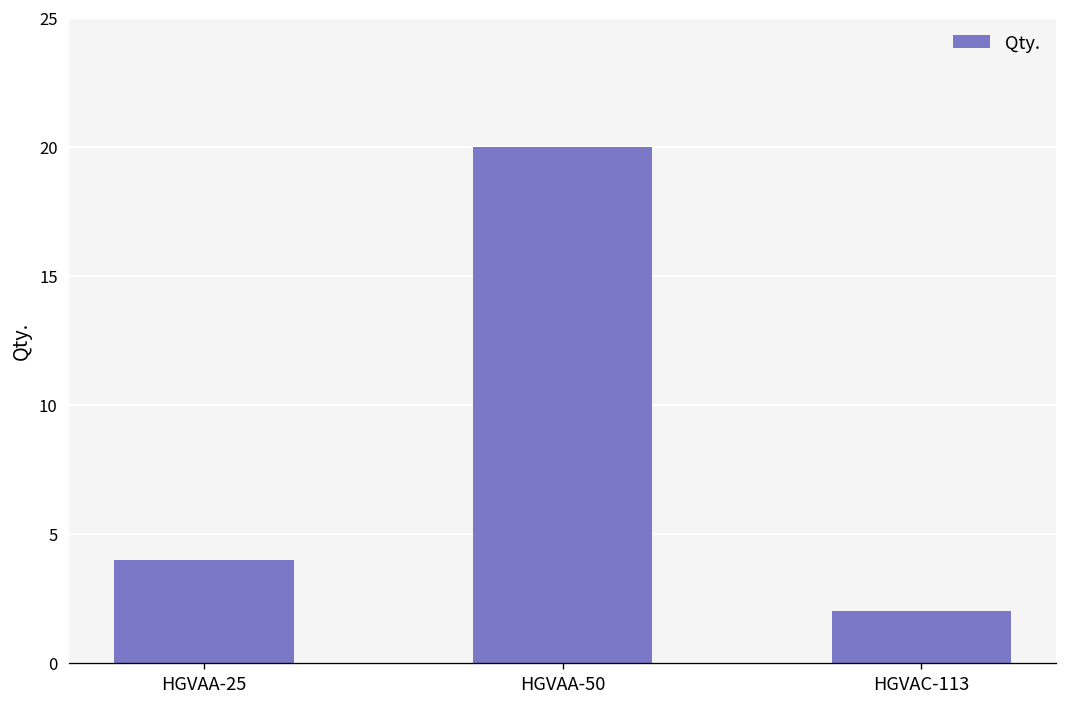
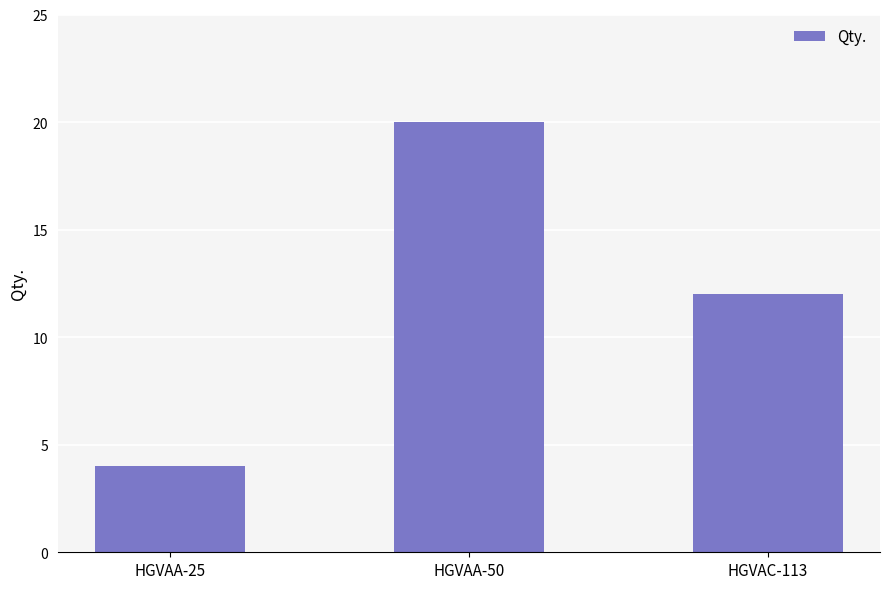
  {
    "HGVAA-25": 4,
    "HGVAA-50": 20,
-   "HGVAC-113": 2
+   "HGVAC-113": 12
  }
